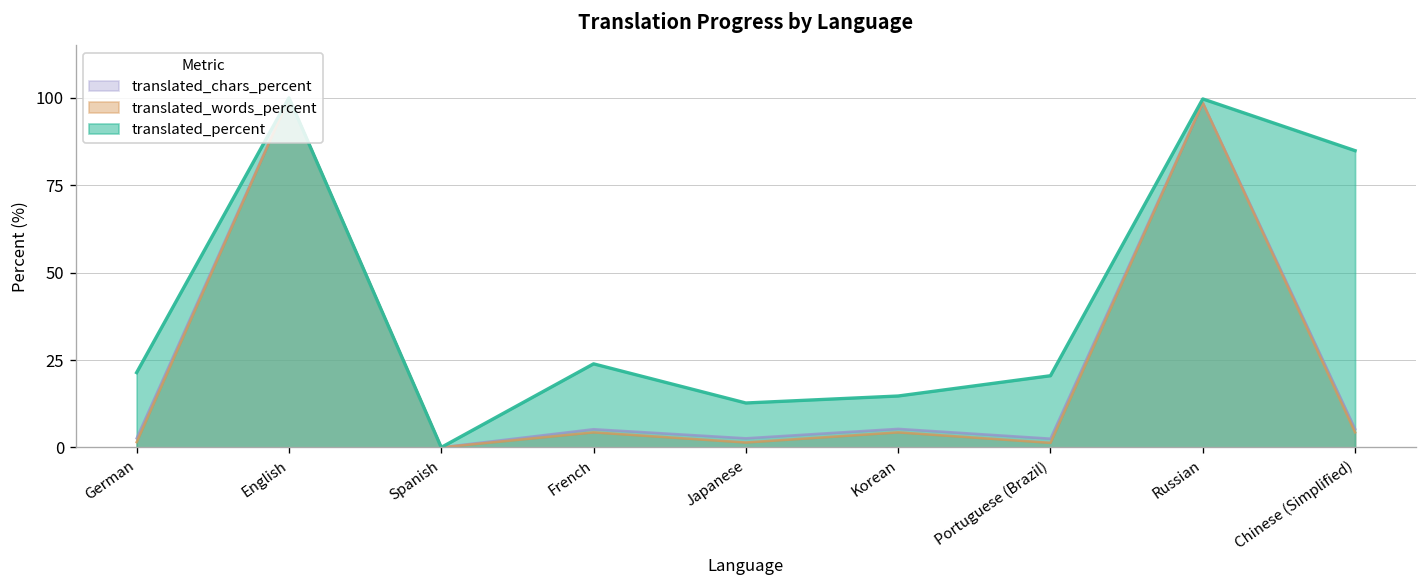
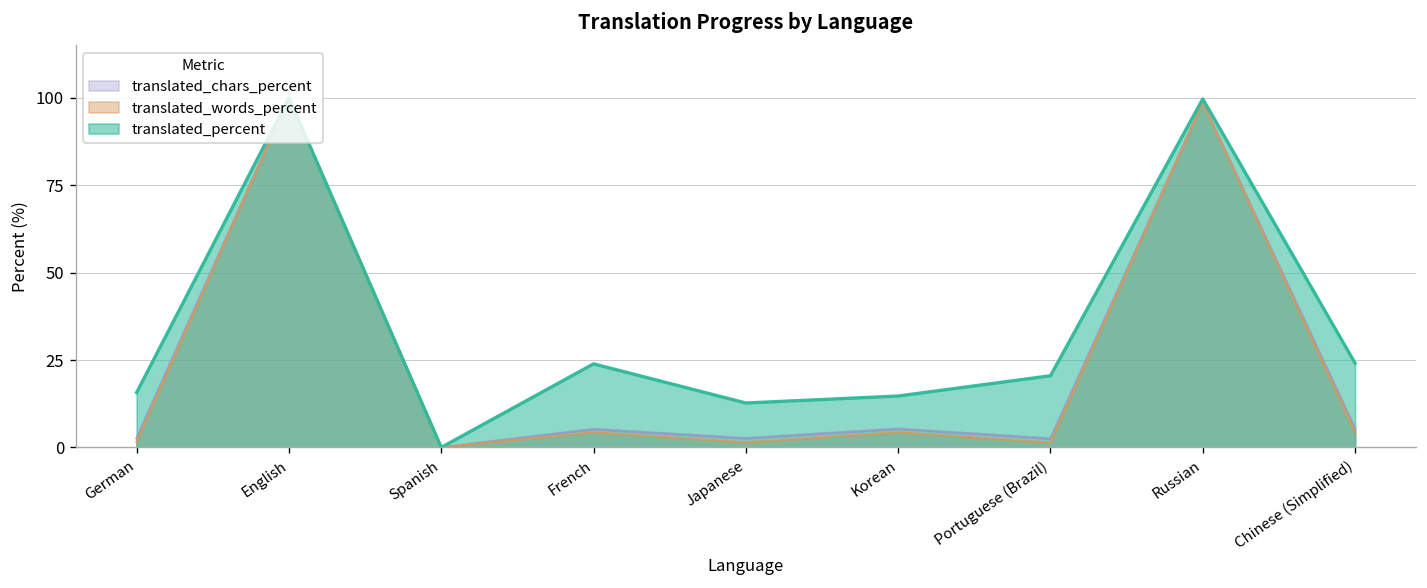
  {
    "translated_chars_percent": {
      "German": 3,
      "French": 5,
      "Japanese": 3,
      "Korean": 5,
      "Portuguese (Brazil)": 3,
      "Chinese (Simplified)": 5
    },
    "translated_words_percent": {
      "German": 2,
      "French": 4,
      "Japanese": 1,
      "Korean": 4,
      "Portuguese (Brazil)": 1,
      "Chinese (Simplified)": 4
    },
    "translated_percent": {
-     "German": 21,
+     "German": 16,
      "French": 24,
      "Japanese": 13,
      "Korean": 15,
      "Portuguese (Brazil)": 21,
      "Russian": 100,
-     "Chinese (Simplified)": 85
+     "Chinese (Simplified)": 24
    }
  }
